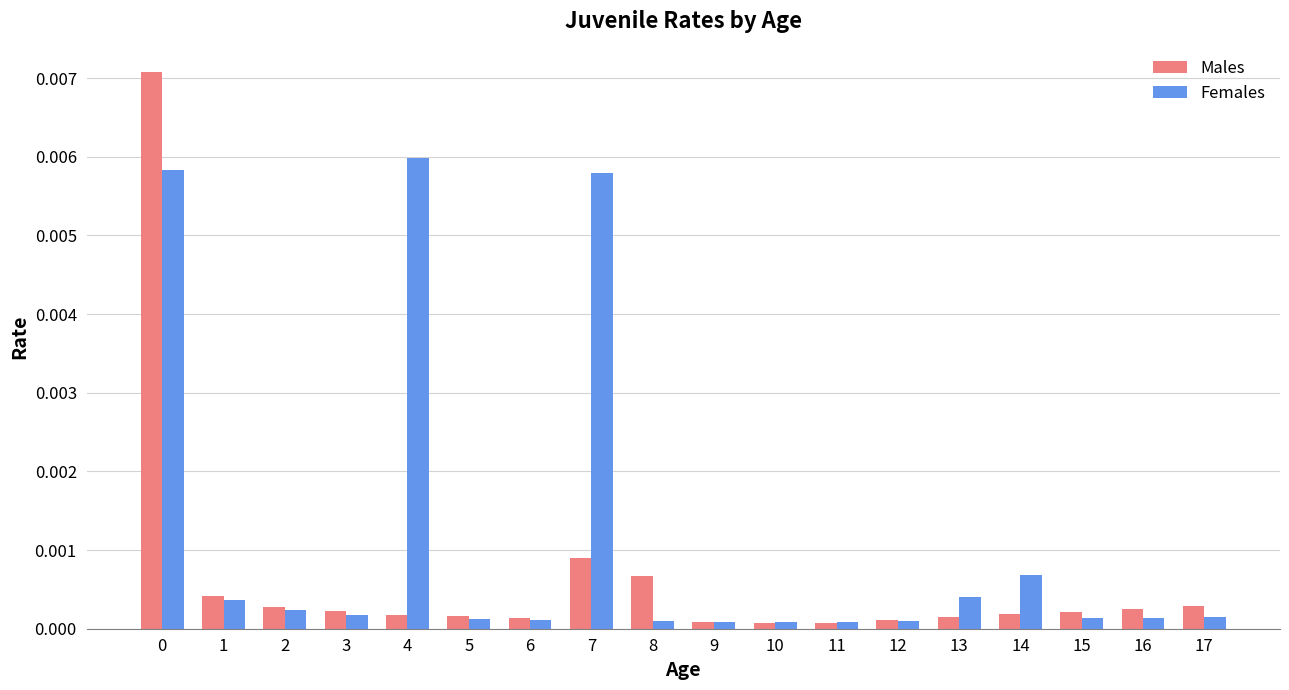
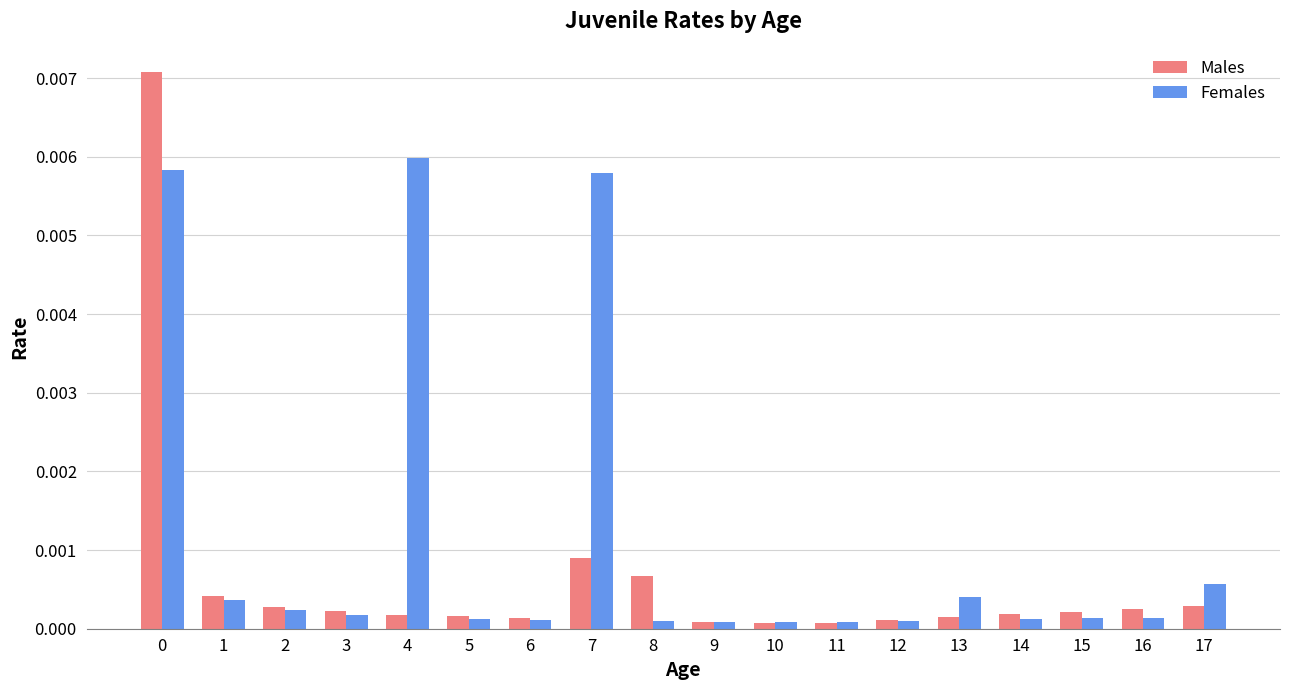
  {
    "Males": {
      "0": 0.0071,
      "1": 0.0004,
      "2": 0.0003,
      "3": 0.0002,
      "4": 0.0002,
      "5": 0.0002,
      "6": 0.0001,
      "7": 0.0009,
      "8": 0.0007,
      "9": 0.0001,
      "10": 0.0001,
      "11": 0.0001,
      "12": 0.0001,
      "13": 0.0001,
      "14": 0.0002,
      "15": 0.0002,
      "16": 0.0003,
      "17": 0.0003
    },
    "Females": {
      "0": 0.0058,
      "1": 0.0004,
      "2": 0.0002,
      "3": 0.0002,
      "4": 0.0060,
      "5": 0.0001,
      "6": 0.0001,
      "7": 0.0058,
      "8": 0.0001,
      "9": 0.0001,
      "10": 0.0001,
      "11": 0.0001,
      "12": 0.0001,
      "13": 0.0004,
-     "14": 0.0007,
+     "14": 0.0001,
      "15": 0.0001,
      "16": 0.0001,
-     "17": 0.0002
+     "17": 0.0006
    }
  }
